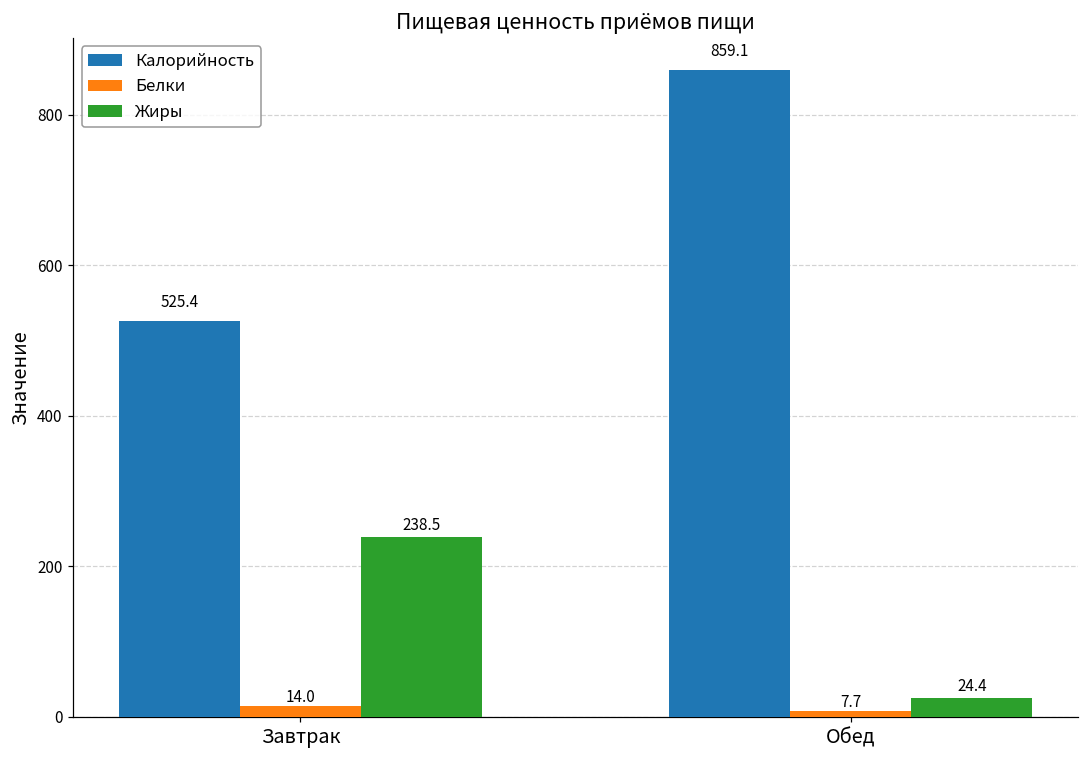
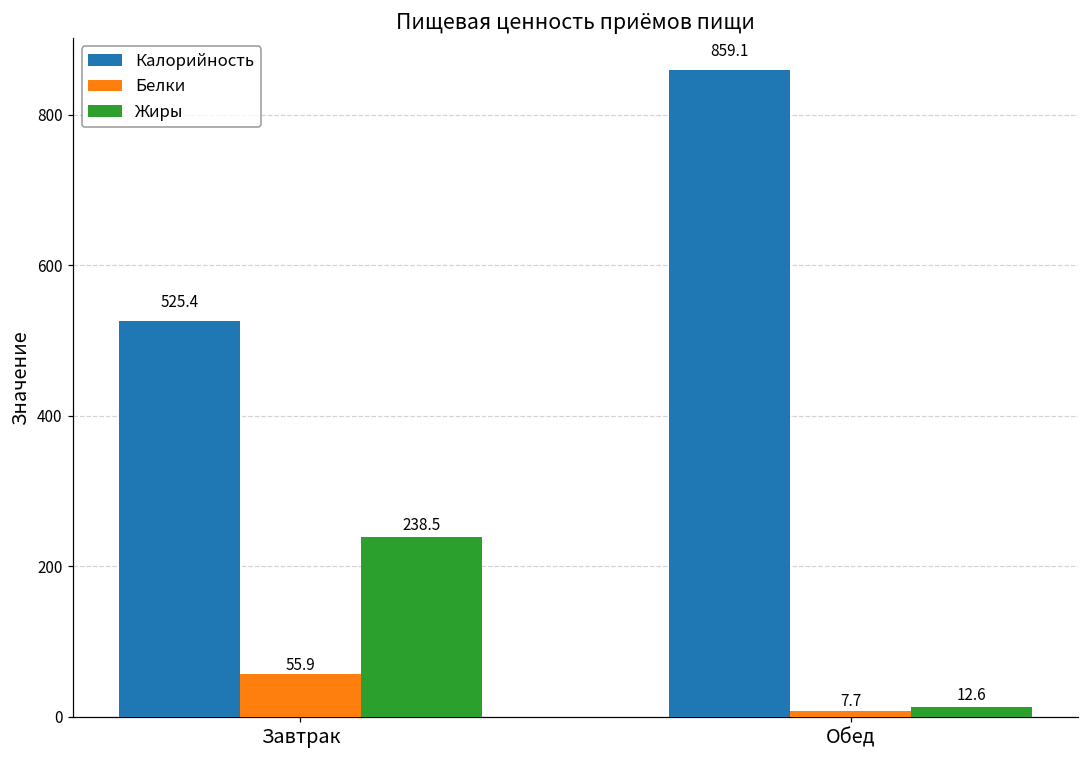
  {
    "Калорийность": {
      "Завтрак": 525.4,
      "Обед": 859.1
    },
    "Белки": {
-     "Завтрак": 14.0,
+     "Завтрак": 55.9,
      "Обед": 7.7
    },
    "Жиры": {
      "Завтрак": 238.5,
-     "Обед": 24.4
+     "Обед": 12.6
    }
  }
